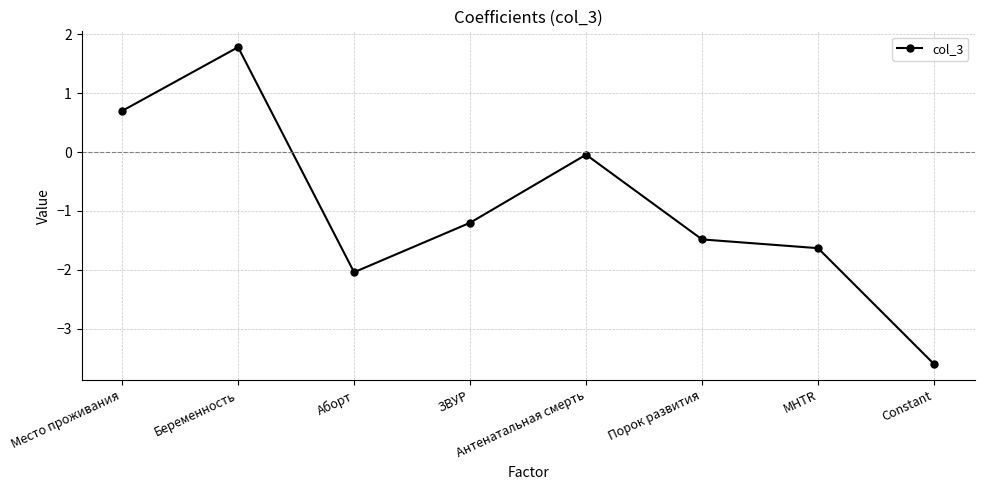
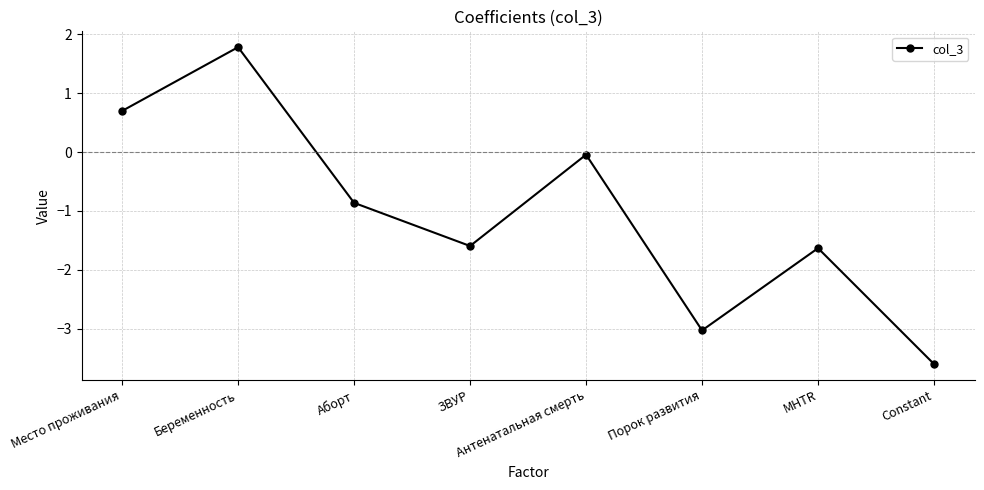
  {
    "Место проживания": 0.7,
    "Беременность": 1.8,
-   "Аборт": -2.0,
-   "ЗВУР": -1.2,
+   "Аборт": -0.9,
+   "ЗВУР": -1.6,
    "Антенатальная смерть": 0.0,
-   "Порок развития": -1.5,
+   "Порок развития": -3.0,
    "MHTR": -1.6,
    "Constant": -3.6
  }
